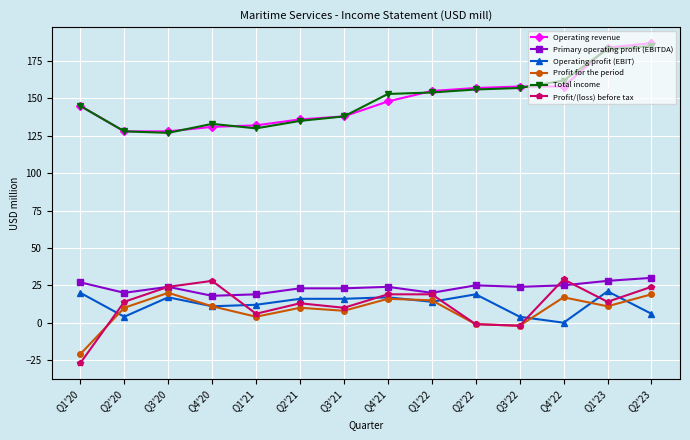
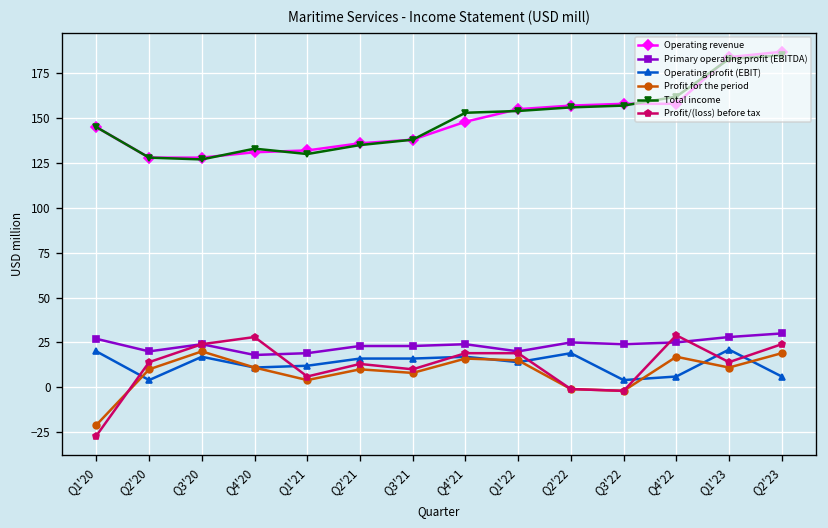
  {
    "Operating revenue": {
      "Q4'20": 131,
      "Q1'21": 132,
      "Q4'21": 148
    },
    "Primary operating profit (EBITDA)": {
      "Q1'20": 27,
      "Q2'20": 20,
      "Q4'20": 18,
      "Q1'21": 19,
      "Q2'21": 23,
      "Q3'21": 23,
      "Q4'21": 24,
      "Q2'22": 25,
      "Q3'22": 24,
      "Q4'22": 25,
      "Q1'23": 28,
      "Q2'23": 30
    },
    "Operating profit (EBIT)": {
      "Q1'20": 20,
      "Q2'20": 4,
      "Q3'20": 17,
      "Q1'21": 12,
      "Q2'21": 16,
      "Q3'21": 16,
      "Q2'22": 19,
      "Q3'22": 4,
-     "Q4'22": 0,
+     "Q4'22": 6,
      "Q1'23": 21,
      "Q2'23": 6
    },
    "Profit for the period": {
      "Q1'20": -21,
      "Q2'20": 10,
      "Q3'20": 20,
      "Q1'21": 4,
      "Q2'21": 10,
      "Q3'21": 8,
      "Q4'22": 17,
      "Q1'23": 11,
      "Q2'23": 19
    },
    "Total income": {
      "Q4'20": 133,
      "Q1'21": 130,
      "Q4'21": 153
    },
    "Profit/(loss) before tax": {
      "Q1'20": -27,
      "Q2'20": 14,
      "Q4'20": 28,
      "Q1'21": 6,
      "Q2'21": 13,
      "Q3'21": 10,
      "Q4'21": 19,
      "Q4'22": 29,
      "Q1'23": 14,
      "Q2'23": 24
    }
  }
